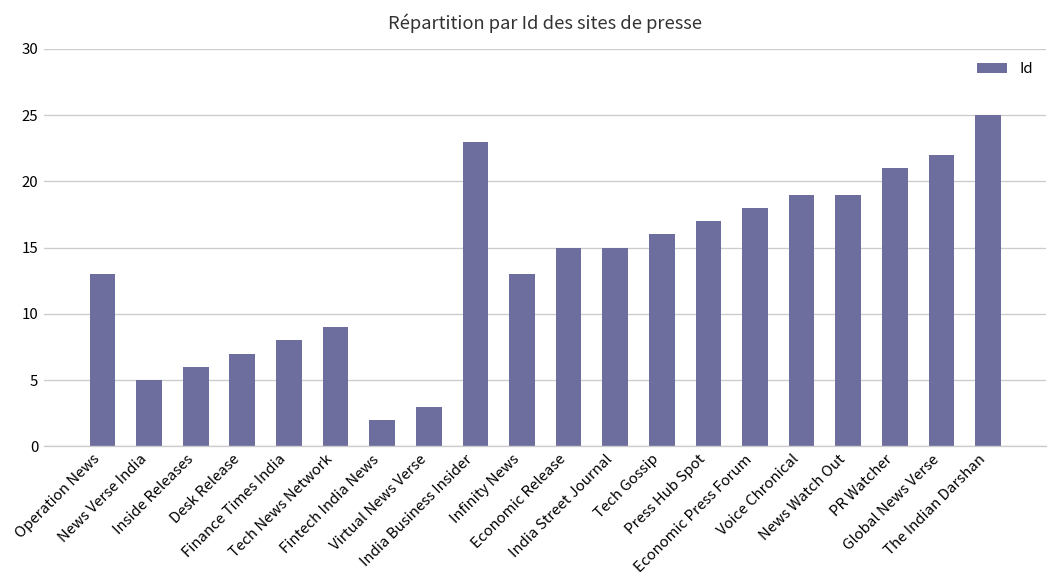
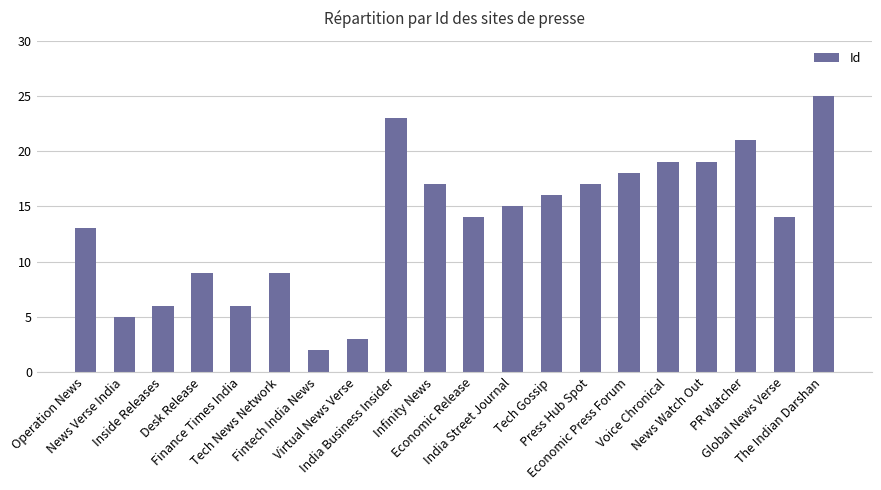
  {
    "Operation News": 13,
    "News Verse India": 5,
    "Inside Releases": 6,
-   "Desk Release": 7,
-   "Finance Times India": 8,
+   "Desk Release": 9,
+   "Finance Times India": 6,
    "Tech News Network": 9,
    "Fintech India News": 2,
    "Virtual News Verse": 3,
    "India Business Insider": 23,
-   "Infinity News": 13,
-   "Economic Release": 15,
+   "Infinity News": 17,
+   "Economic Release": 14,
    "India Street Journal": 15,
    "Tech Gossip": 16,
    "Press Hub Spot": 17,
    "Economic Press Forum": 18,
    "Voice Chronical": 19,
    "News Watch Out": 19,
    "PR Watcher": 21,
-   "Global News Verse": 22,
+   "Global News Verse": 14,
    "The Indian Darshan": 25
  }
